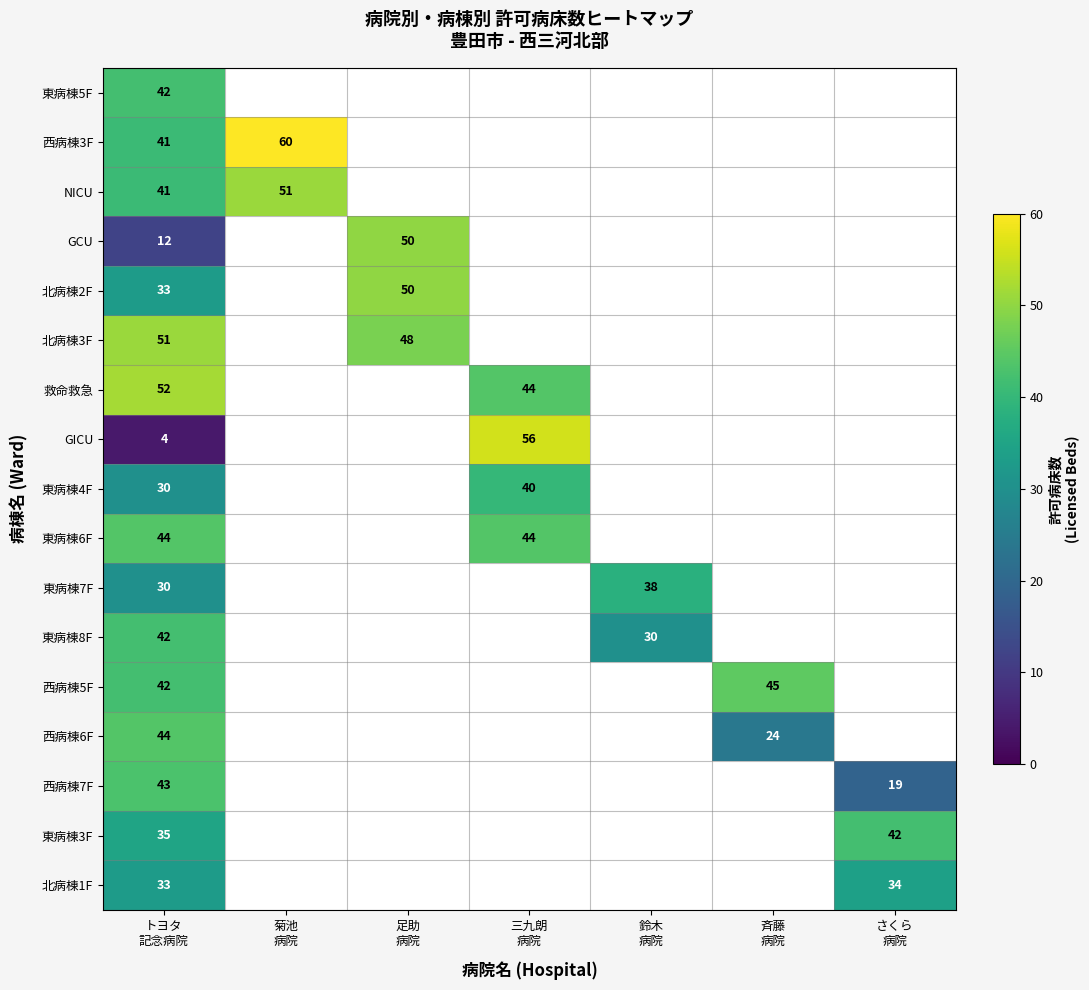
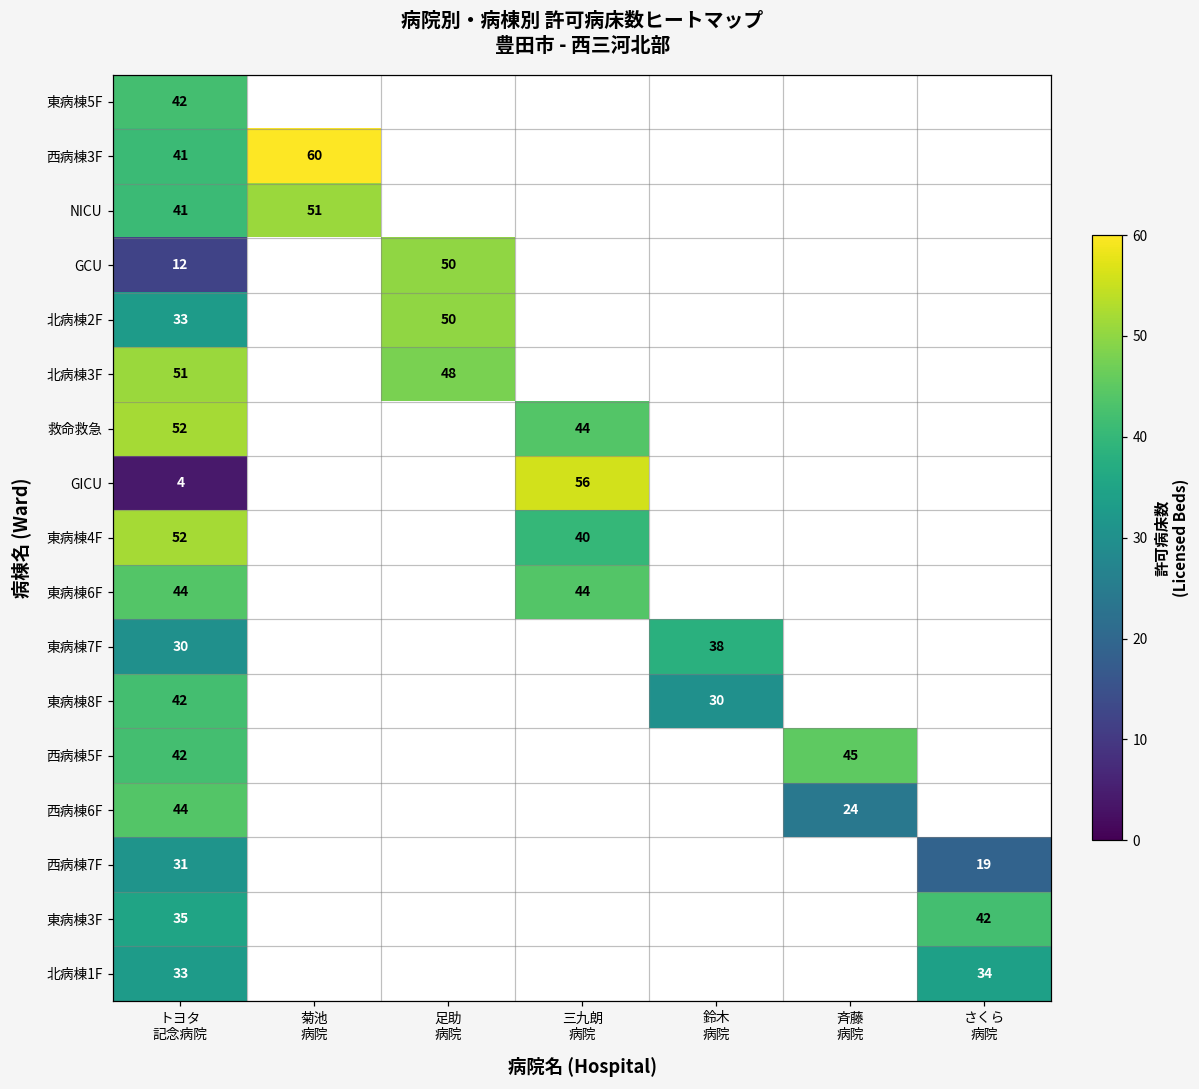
  {
    "東病棟5F": {
      "トヨタ 記念病院": 42
    },
    "西病棟3F": {
      "トヨタ 記念病院": 41,
      "菊池 病院": 60
    },
    "NICU": {
      "トヨタ 記念病院": 41,
      "菊池 病院": 51
    },
    "GCU": {
      "トヨタ 記念病院": 12,
      "足助 病院": 50
    },
    "北病棟2F": {
      "トヨタ 記念病院": 33,
      "足助 病院": 50
    },
    "北病棟3F": {
      "トヨタ 記念病院": 51,
      "足助 病院": 48
    },
    "救命救急": {
      "トヨタ 記念病院": 52,
      "三九朗 病院": 44
    },
    "GICU": {
      "トヨタ 記念病院": 4,
      "三九朗 病院": 56
    },
    "東病棟4F": {
-     "トヨタ 記念病院": 30,
+     "トヨタ 記念病院": 52,
      "三九朗 病院": 40
    },
    "東病棟6F": {
      "トヨタ 記念病院": 44,
      "三九朗 病院": 44
    },
    "東病棟7F": {
      "トヨタ 記念病院": 30,
      "鈴木 病院": 38
    },
    "東病棟8F": {
      "トヨタ 記念病院": 42,
      "鈴木 病院": 30
    },
    "西病棟5F": {
      "トヨタ 記念病院": 42,
      "斉藤 病院": 45
    },
    "西病棟6F": {
      "トヨタ 記念病院": 44,
      "斉藤 病院": 24
    },
    "西病棟7F": {
-     "トヨタ 記念病院": 43,
+     "トヨタ 記念病院": 31,
      "さくら 病院": 19
    },
    "東病棟3F": {
      "トヨタ 記念病院": 35,
      "さくら 病院": 42
    },
    "北病棟1F": {
      "トヨタ 記念病院": 33,
      "さくら 病院": 34
    }
  }
